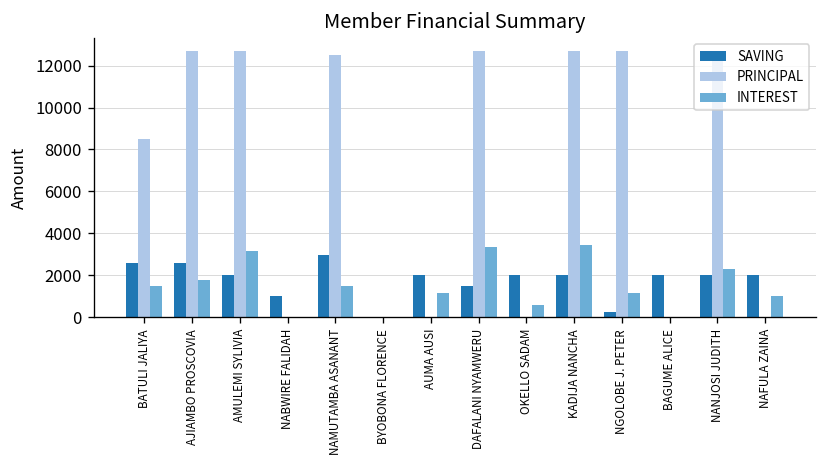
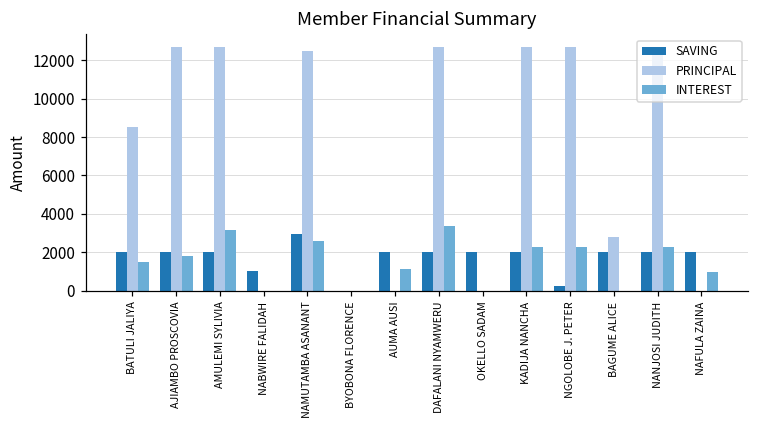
  {
    "SAVING": {
-     "BATULI JALIYA": 2600,
-     "AJIAMBO PROSCOVIA": 2600,
+     "BATULI JALIYA": 2000,
+     "AJIAMBO PROSCOVIA": 2000,
      "AMULEMI SYLIVIA": 2000,
      "NABWIRE FALIDAH": 1000,
      "NAMUTAMBA ASANANT": 3000,
      "BYOBONA FLORENCE": 0,
      "AUMA AUSI": 2000,
-     "DAFALANI NYAMWERU": 1500,
+     "DAFALANI NYAMWERU": 2000,
      "OKELLO SADAM": 2000,
      "KADIJA NANCHA": 2000,
      "NGOLOBE J. PETER": 200,
      "BAGUME ALICE": 2000,
      "NANJOSI JUDITH": 2000,
      "NAFULA ZAINA": 2000
    },
    "PRINCIPAL": {
      "BATULI JALIYA": 8500,
      "AJIAMBO PROSCOVIA": 12700,
      "AMULEMI SYLIVIA": 12700,
      "NABWIRE FALIDAH": 0,
      "NAMUTAMBA ASANANT": 12500,
      "BYOBONA FLORENCE": 0,
      "AUMA AUSI": 0,
      "DAFALANI NYAMWERU": 12700,
      "OKELLO SADAM": 0,
      "KADIJA NANCHA": 12700,
      "NGOLOBE J. PETER": 12700,
-     "BAGUME ALICE": 0,
+     "BAGUME ALICE": 2800,
      "NAFULA ZAINA": 0
    },
    "INTEREST": {
      "BATULI JALIYA": 1500,
      "AJIAMBO PROSCOVIA": 1800,
      "AMULEMI SYLIVIA": 3100,
      "NABWIRE FALIDAH": 0,
-     "NAMUTAMBA ASANANT": 1500,
+     "NAMUTAMBA ASANANT": 2600,
      "BYOBONA FLORENCE": 0,
      "AUMA AUSI": 1100,
      "DAFALANI NYAMWERU": 3400,
-     "OKELLO SADAM": 600,
-     "KADIJA NANCHA": 3400,
-     "NGOLOBE J. PETER": 1100,
+     "OKELLO SADAM": 0,
+     "KADIJA NANCHA": 2300,
+     "NGOLOBE J. PETER": 2300,
      "BAGUME ALICE": 0,
      "NANJOSI JUDITH": 2300,
      "NAFULA ZAINA": 1000
    }
  }
